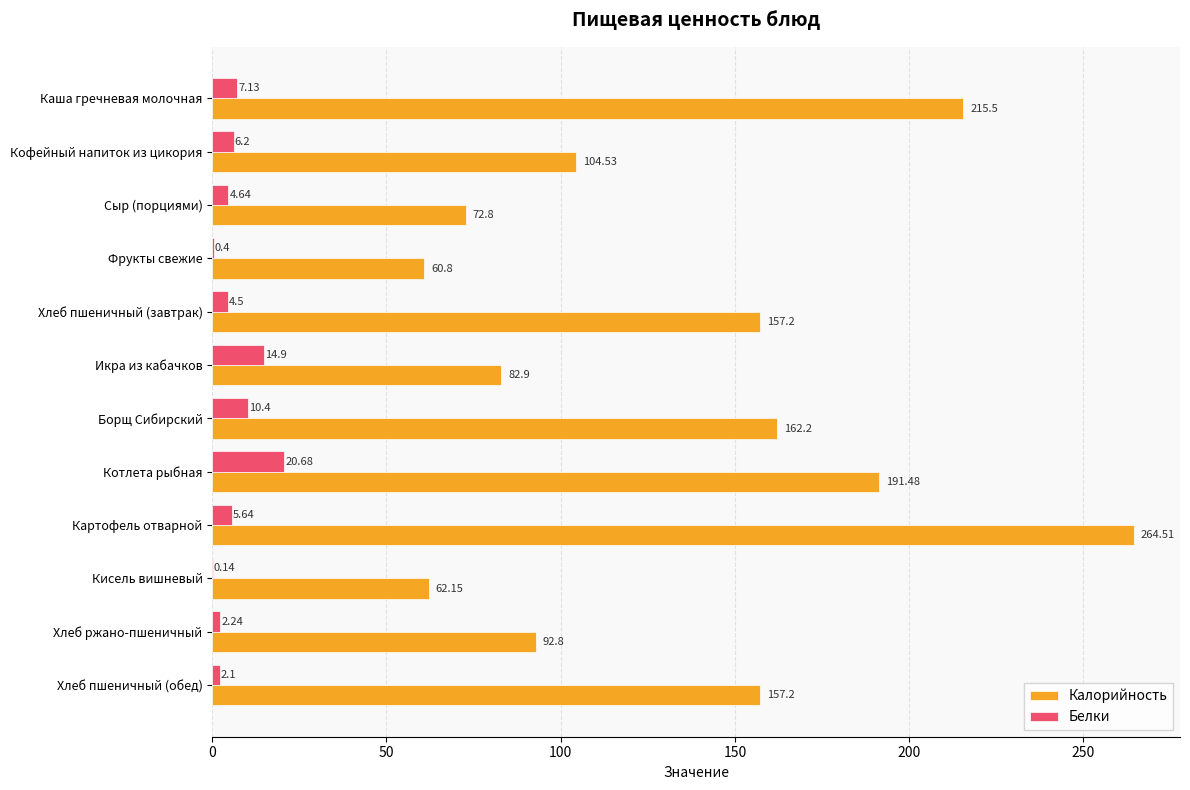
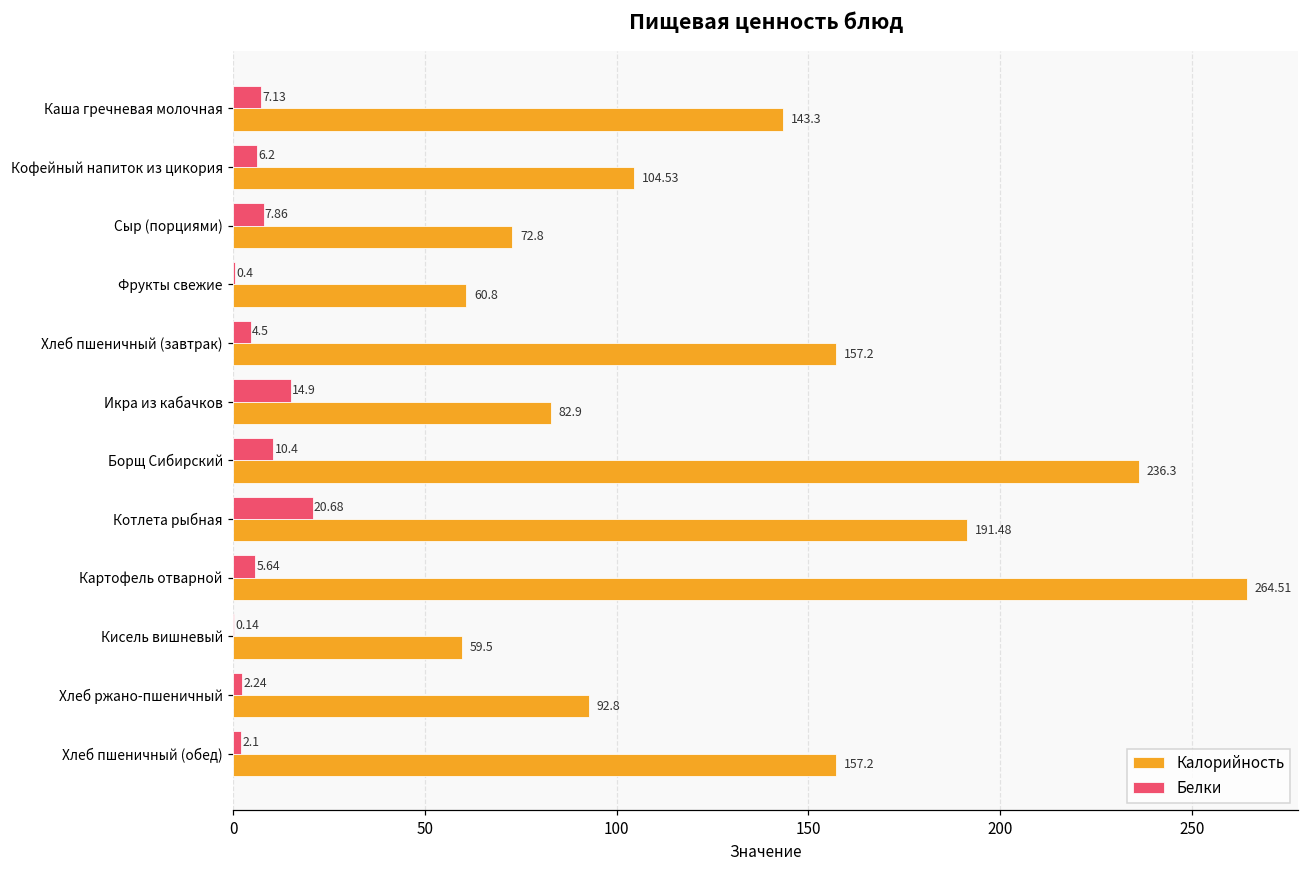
  {
    "Калорийность": {
-     "Каша гречневая молочная": 215.5,
+     "Каша гречневая молочная": 143.3,
      "Кофейный напиток из цикория": 104.53,
      "Сыр (порциями)": 72.8,
      "Фрукты свежие": 60.8,
      "Хлеб пшеничный (завтрак)": 157.2,
      "Икра из кабачков": 82.9,
-     "Борщ Сибирский": 162.2,
+     "Борщ Сибирский": 236.3,
      "Котлета рыбная": 191.48,
      "Картофель отварной": 264.51,
-     "Кисель вишневый": 62.15,
+     "Кисель вишневый": 59.5,
      "Хлеб ржано-пшеничный": 92.8,
      "Хлеб пшеничный (обед)": 157.2
    },
    "Белки": {
      "Каша гречневая молочная": 7.13,
      "Кофейный напиток из цикория": 6.2,
-     "Сыр (порциями)": 4.64,
+     "Сыр (порциями)": 7.86,
      "Фрукты свежие": 0.4,
      "Хлеб пшеничный (завтрак)": 4.5,
      "Икра из кабачков": 14.9,
      "Борщ Сибирский": 10.4,
      "Котлета рыбная": 20.68,
      "Картофель отварной": 5.64,
      "Кисель вишневый": 0.14,
      "Хлеб ржано-пшеничный": 2.24,
      "Хлеб пшеничный (обед)": 2.1
    }
  }
